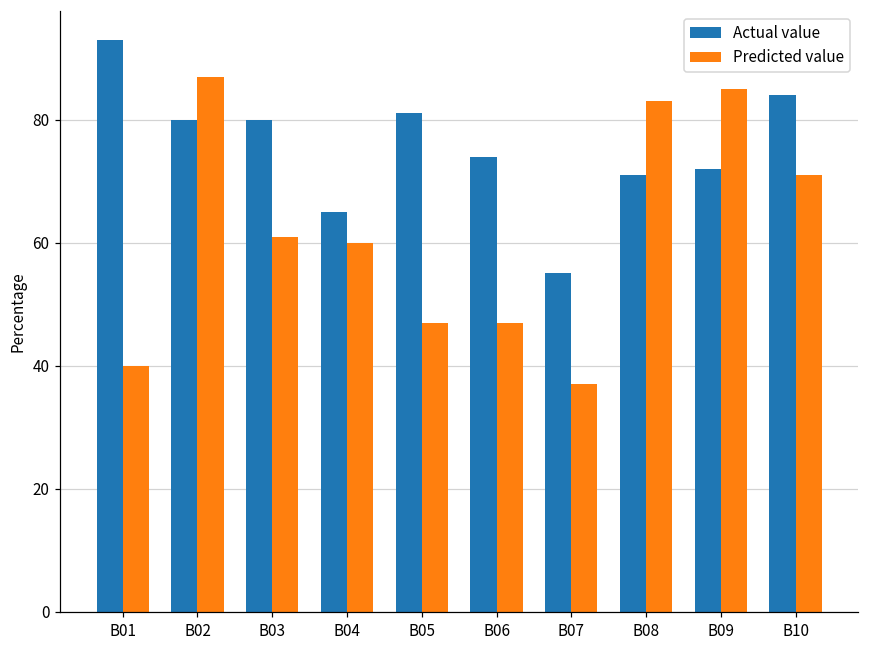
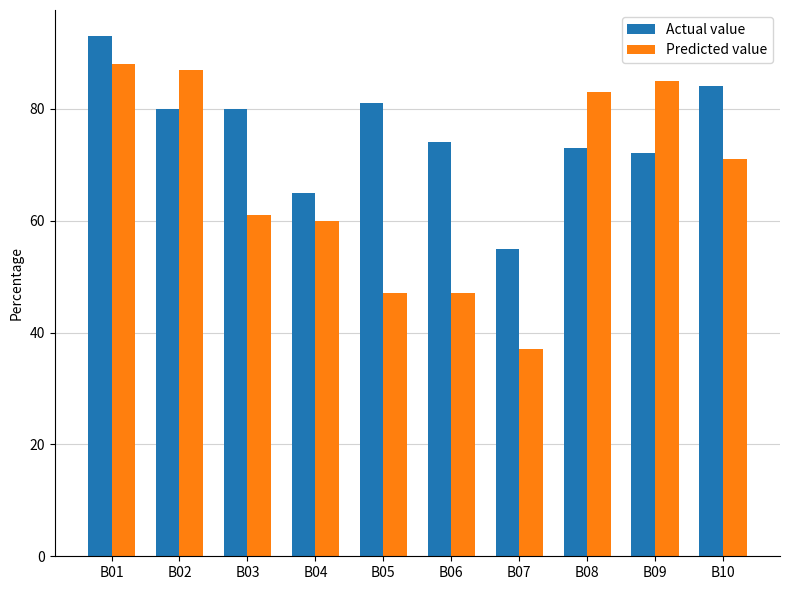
  {
    "Actual value": {
      "B01": 93,
      "B02": 80,
      "B03": 80,
      "B04": 65,
      "B05": 81,
      "B06": 74,
      "B07": 55,
-     "B08": 71,
+     "B08": 73,
      "B09": 72,
      "B10": 84
    },
    "Predicted value": {
-     "B01": 40,
+     "B01": 88,
      "B02": 87,
      "B03": 61,
      "B04": 60,
      "B05": 47,
      "B06": 47,
      "B07": 37,
      "B08": 83,
      "B09": 85,
      "B10": 71
    }
  }
